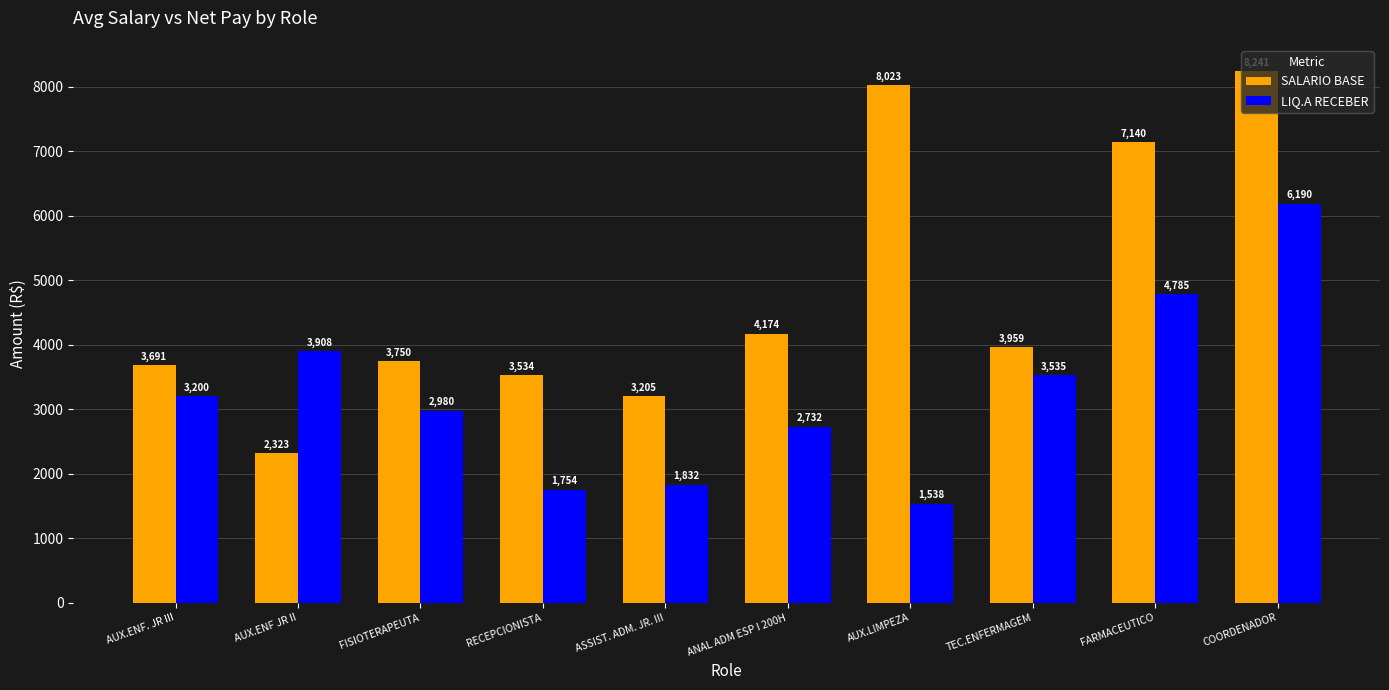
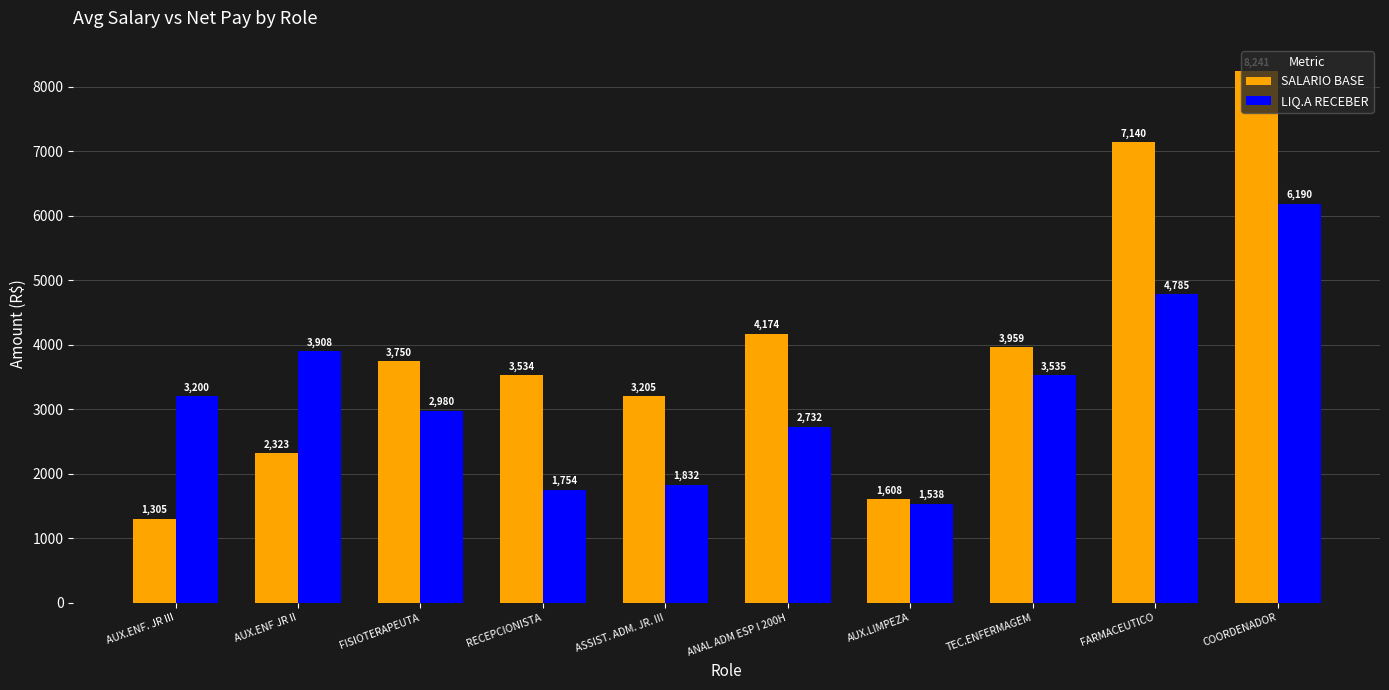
  {
    "SALARIO BASE": {
-     "AUX.ENF. JR III": "3,691",
+     "AUX.ENF. JR III": "1,305",
      "AUX.ENF JR II": "2,323",
      "FISIOTERAPEUTA": "3,750",
      "RECEPCIONISTA": "3,534",
      "ASSIST. ADM. JR. III": "3,205",
      "ANAL ADM ESP I 200H": "4,174",
-     "AUX.LIMPEZA": "8,023",
+     "AUX.LIMPEZA": "1,608",
      "TEC.ENFERMAGEM": "3,959",
      "FARMACEUTICO": "7,140"
    },
    "LIQ.A RECEBER": {
      "AUX.ENF. JR III": "3,200",
      "AUX.ENF JR II": "3,908",
      "FISIOTERAPEUTA": "2,980",
      "RECEPCIONISTA": "1,754",
      "ASSIST. ADM. JR. III": "1,832",
      "ANAL ADM ESP I 200H": "2,732",
      "AUX.LIMPEZA": "1,538",
      "TEC.ENFERMAGEM": "3,535",
      "FARMACEUTICO": "4,785",
      "COORDENADOR": "6,190"
    }
  }
